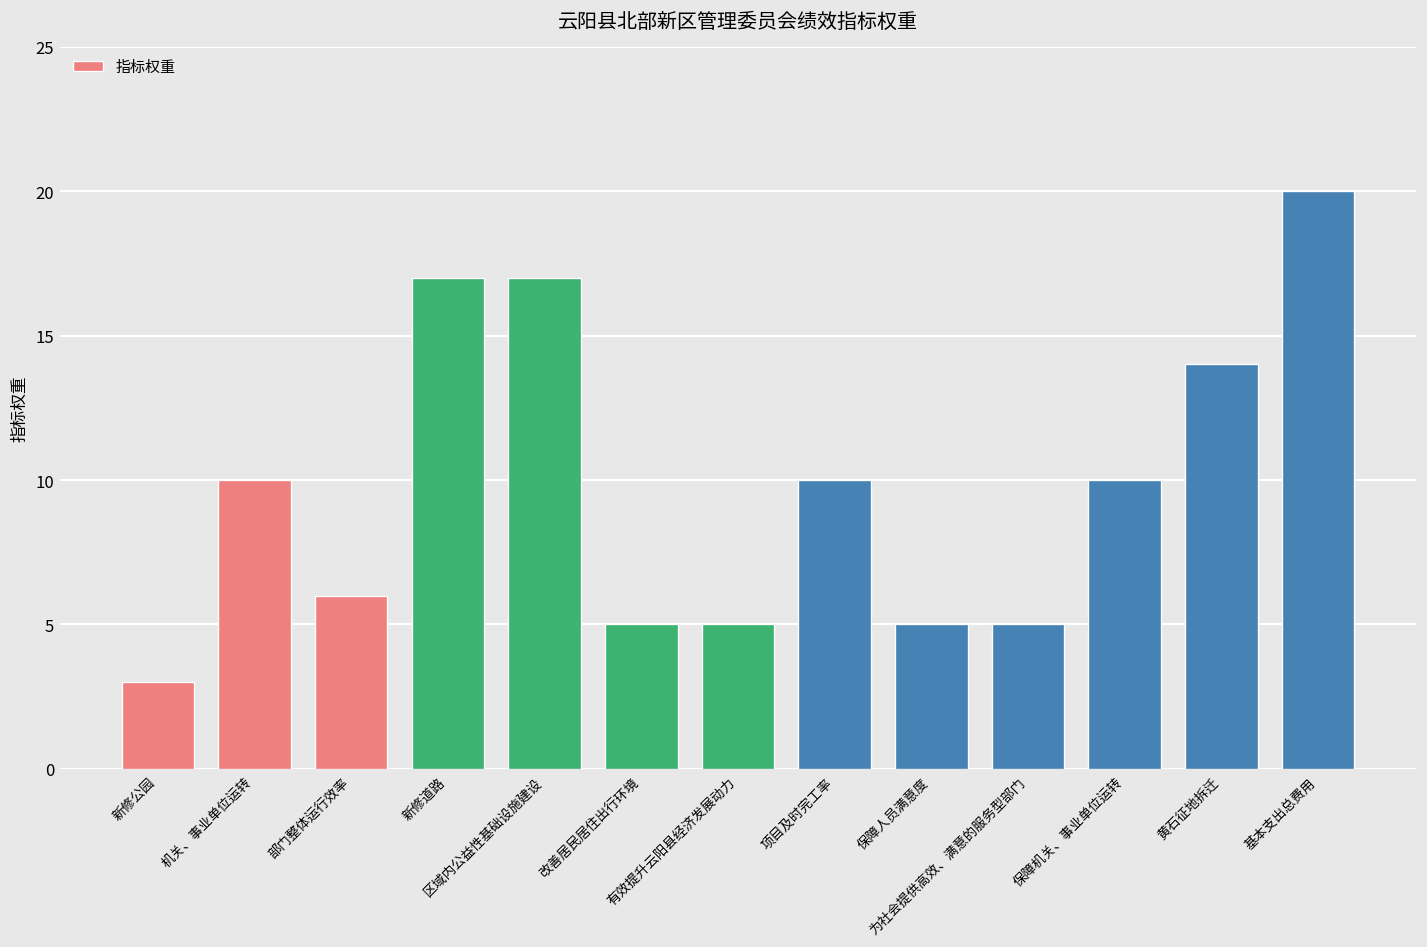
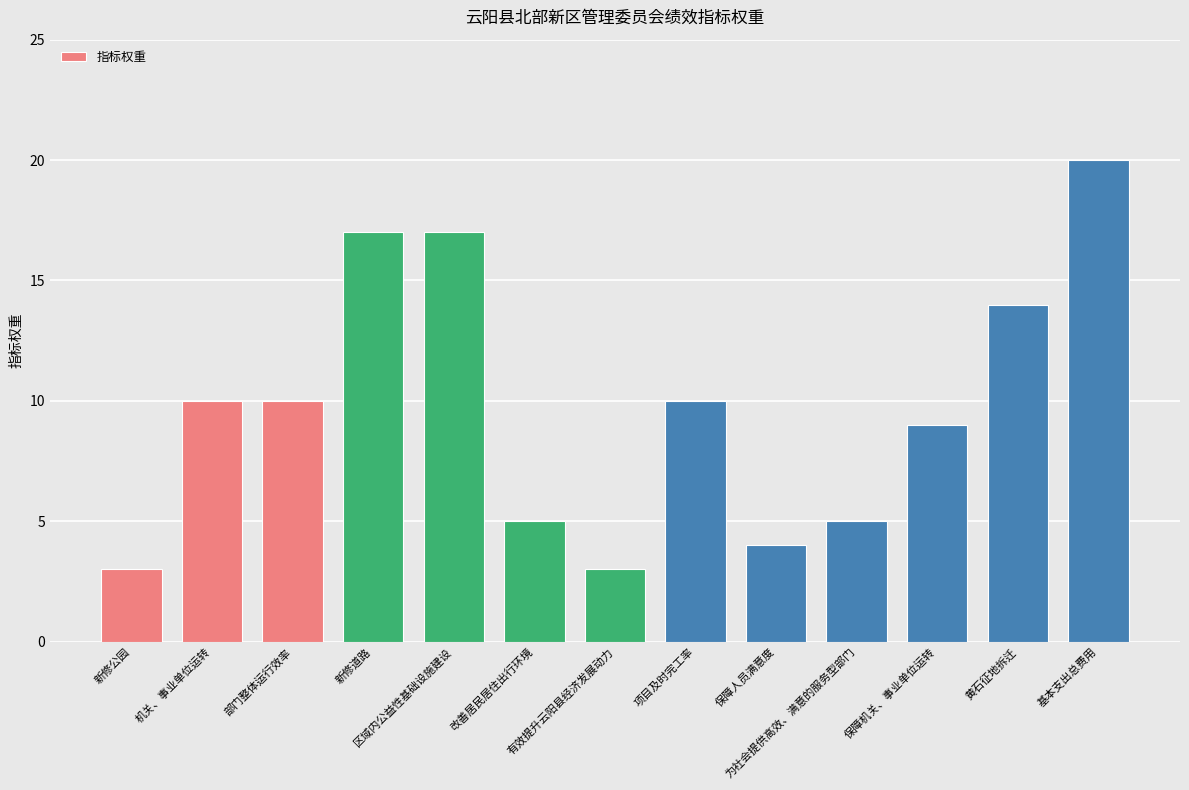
  {
    "新修公园": 3,
    "机关、事业单位运转": 10,
-   "部门整体运行效率": 6,
+   "部门整体运行效率": 10,
    "新修道路": 17,
    "区域内公益性基础设施建设": 17,
    "改善居民居住出行环境": 5,
-   "有效提升云阳县经济发展动力": 5,
+   "有效提升云阳县经济发展动力": 3,
    "项目及时完工率": 10,
-   "保障人员满意度": 5,
+   "保障人员满意度": 4,
    "为社会提供高效、满意的服务型部门": 5,
-   "保障机关、事业单位运转": 10,
+   "保障机关、事业单位运转": 9,
    "黄石征地拆迁": 14,
    "基本支出总费用": 20
  }
